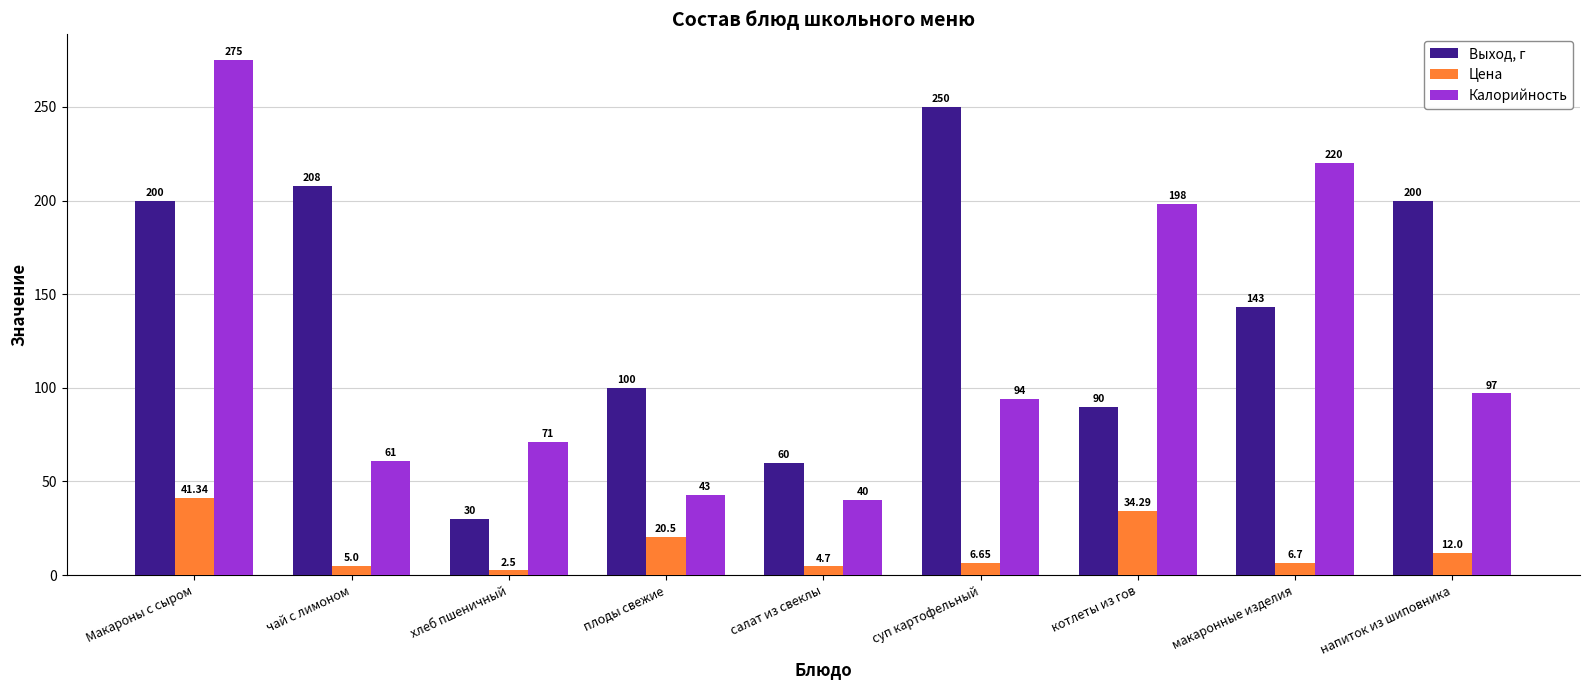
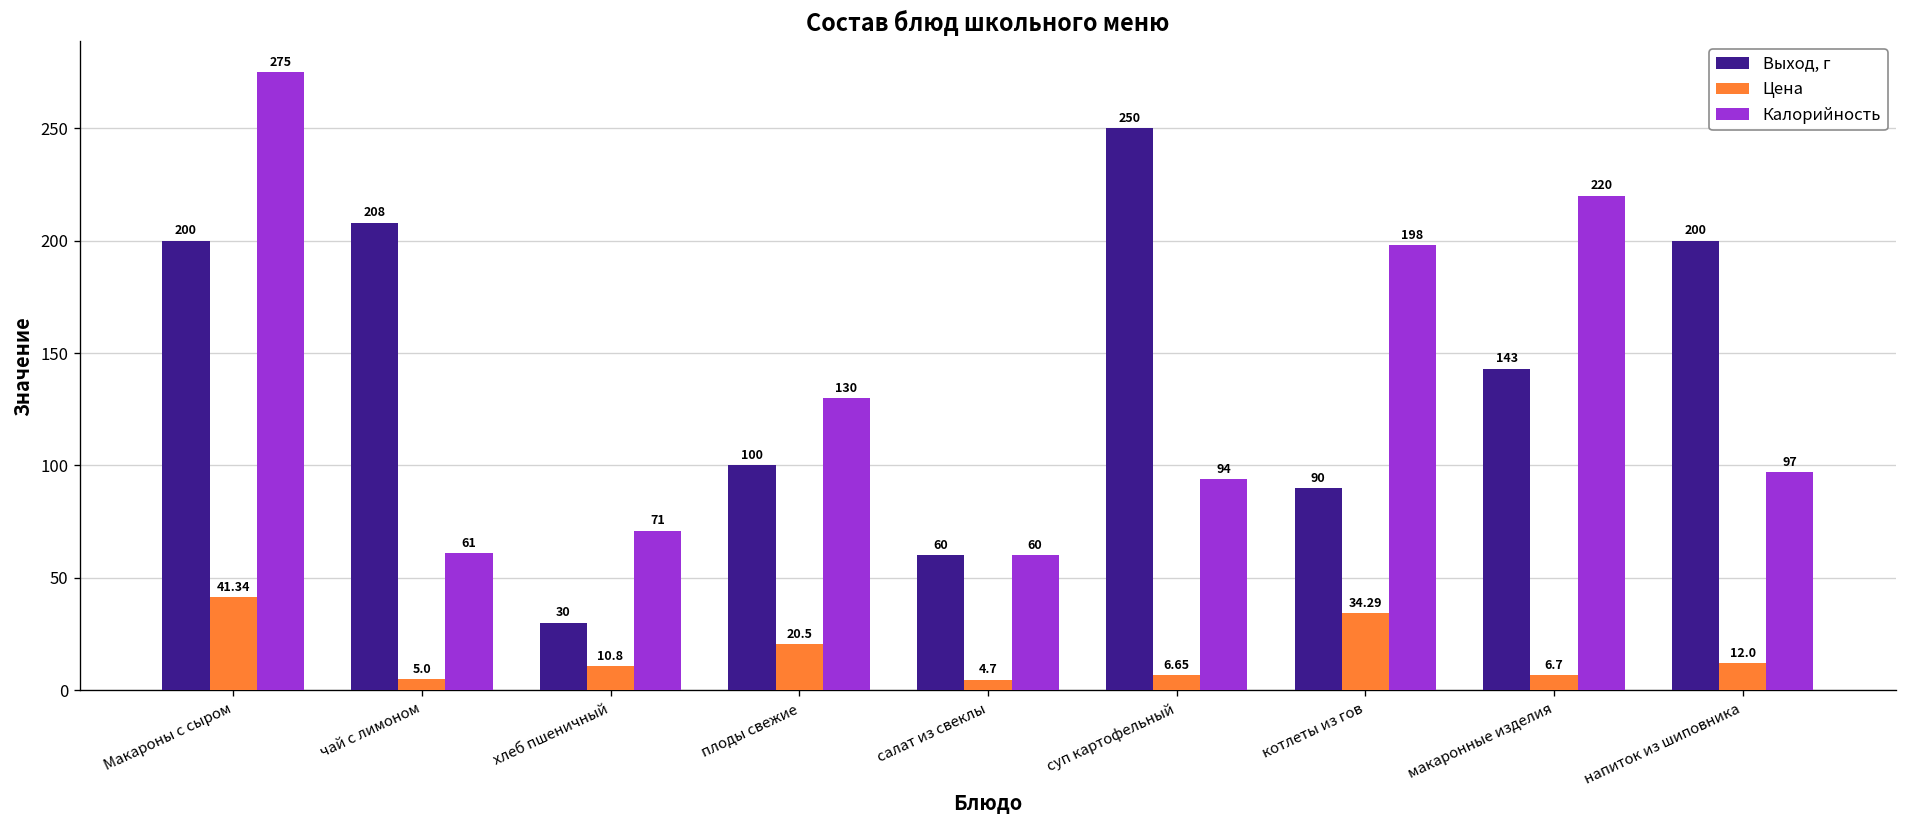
  {
    "Выход, г": {
      "Макароны с сыром": 200,
      "чай с лимоном": 208,
      "хлеб пшеничный": 30,
      "плоды свежие": 100,
      "салат из свеклы": 60,
      "суп картофельный": 250,
      "котлеты из гов": 90,
      "макаронные изделия": 143,
      "напиток из шиповника": 200
    },
    "Цена": {
      "Макароны с сыром": 41.34,
      "чай с лимоном": 5.0,
-     "хлеб пшеничный": 2.5,
+     "хлеб пшеничный": 10.8,
      "плоды свежие": 20.5,
      "салат из свеклы": 4.7,
      "суп картофельный": 6.65,
      "котлеты из гов": 34.29,
      "макаронные изделия": 6.7,
      "напиток из шиповника": 12.0
    },
    "Калорийность": {
      "Макароны с сыром": 275,
      "чай с лимоном": 61,
      "хлеб пшеничный": 71,
-     "плоды свежие": 43,
-     "салат из свеклы": 40,
+     "плоды свежие": 130,
+     "салат из свеклы": 60,
      "суп картофельный": 94,
      "котлеты из гов": 198,
      "макаронные изделия": 220,
      "напиток из шиповника": 97
    }
  }
